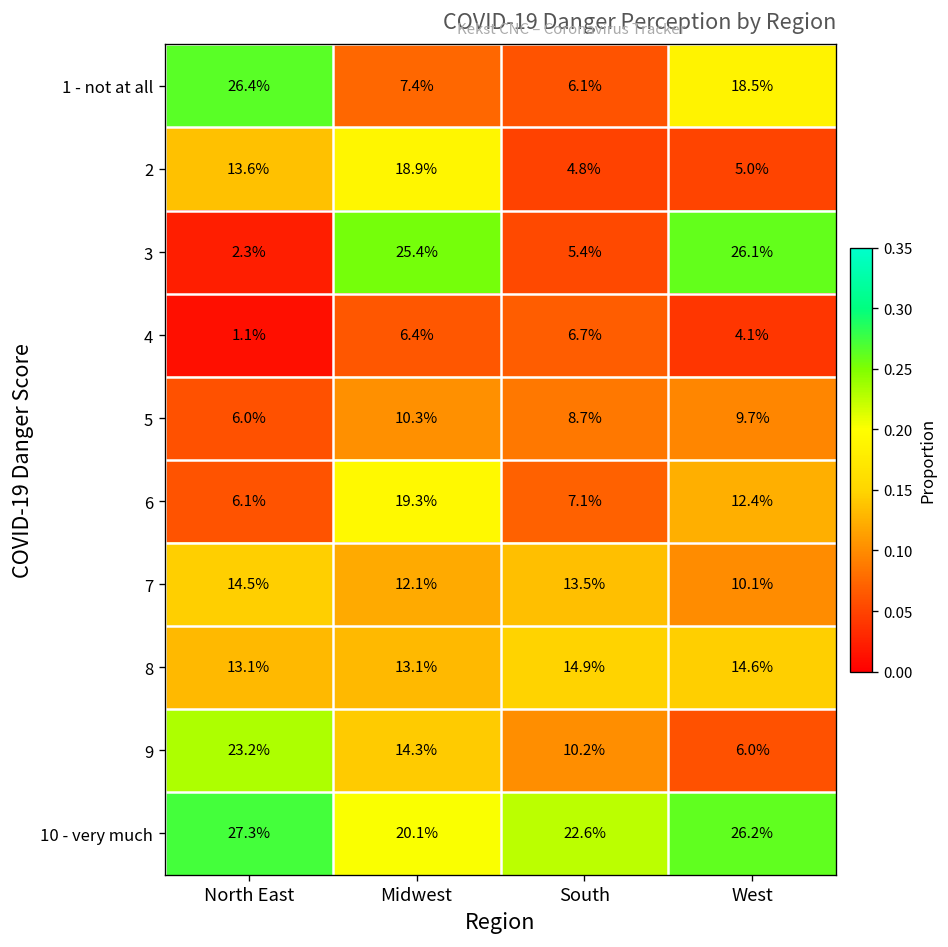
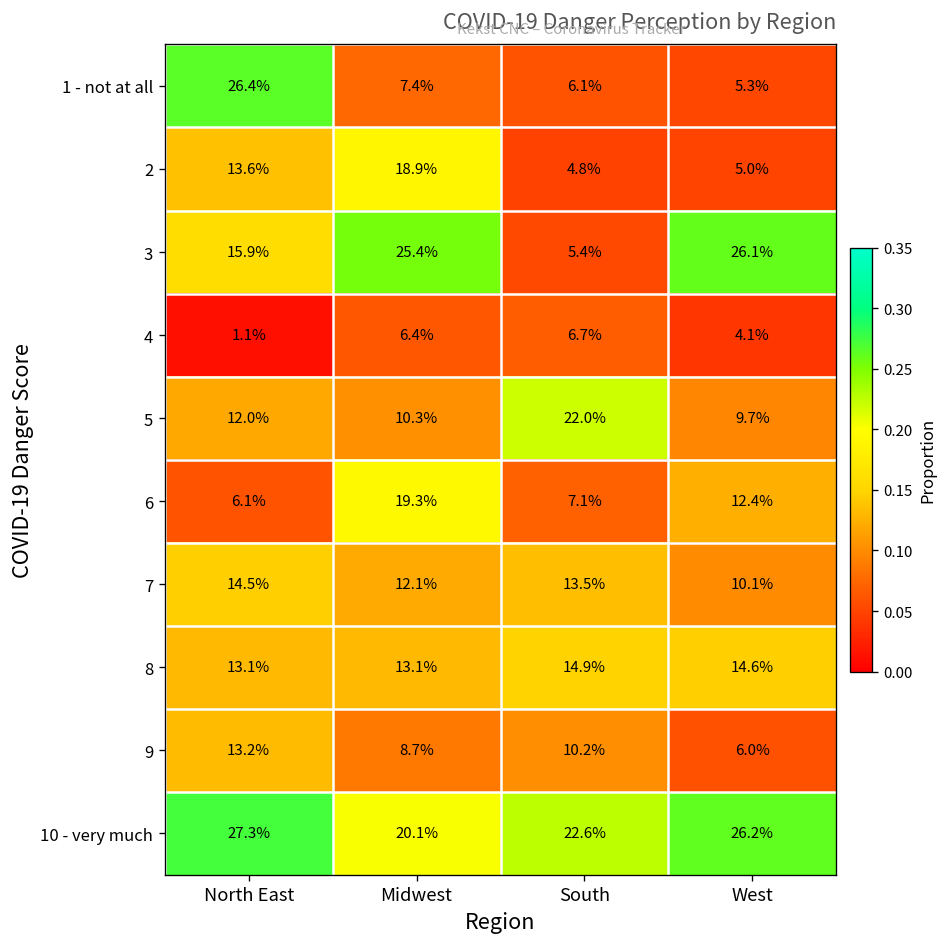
  {
    "1 - not at all": {
      "North East": "26.4%",
      "Midwest": "7.4%",
      "South": "6.1%",
-     "West": "18.5%"
+     "West": "5.3%"
    },
    "2": {
      "North East": "13.6%",
      "Midwest": "18.9%",
      "South": "4.8%",
      "West": "5.0%"
    },
    "3": {
-     "North East": "2.3%",
+     "North East": "15.9%",
      "Midwest": "25.4%",
      "South": "5.4%",
      "West": "26.1%"
    },
    "4": {
      "North East": "1.1%",
      "Midwest": "6.4%",
      "South": "6.7%",
      "West": "4.1%"
    },
    "5": {
-     "North East": "6.0%",
+     "North East": "12.0%",
      "Midwest": "10.3%",
-     "South": "8.7%",
+     "South": "22.0%",
      "West": "9.7%"
    },
    "6": {
      "North East": "6.1%",
      "Midwest": "19.3%",
      "South": "7.1%",
      "West": "12.4%"
    },
    "7": {
      "North East": "14.5%",
      "Midwest": "12.1%",
      "South": "13.5%",
      "West": "10.1%"
    },
    "8": {
      "North East": "13.1%",
      "Midwest": "13.1%",
      "South": "14.9%",
      "West": "14.6%"
    },
    "9": {
-     "North East": "23.2%",
-     "Midwest": "14.3%",
+     "North East": "13.2%",
+     "Midwest": "8.7%",
      "South": "10.2%",
      "West": "6.0%"
    },
    "10 - very much": {
      "North East": "27.3%",
      "Midwest": "20.1%",
      "South": "22.6%",
      "West": "26.2%"
    }
  }
